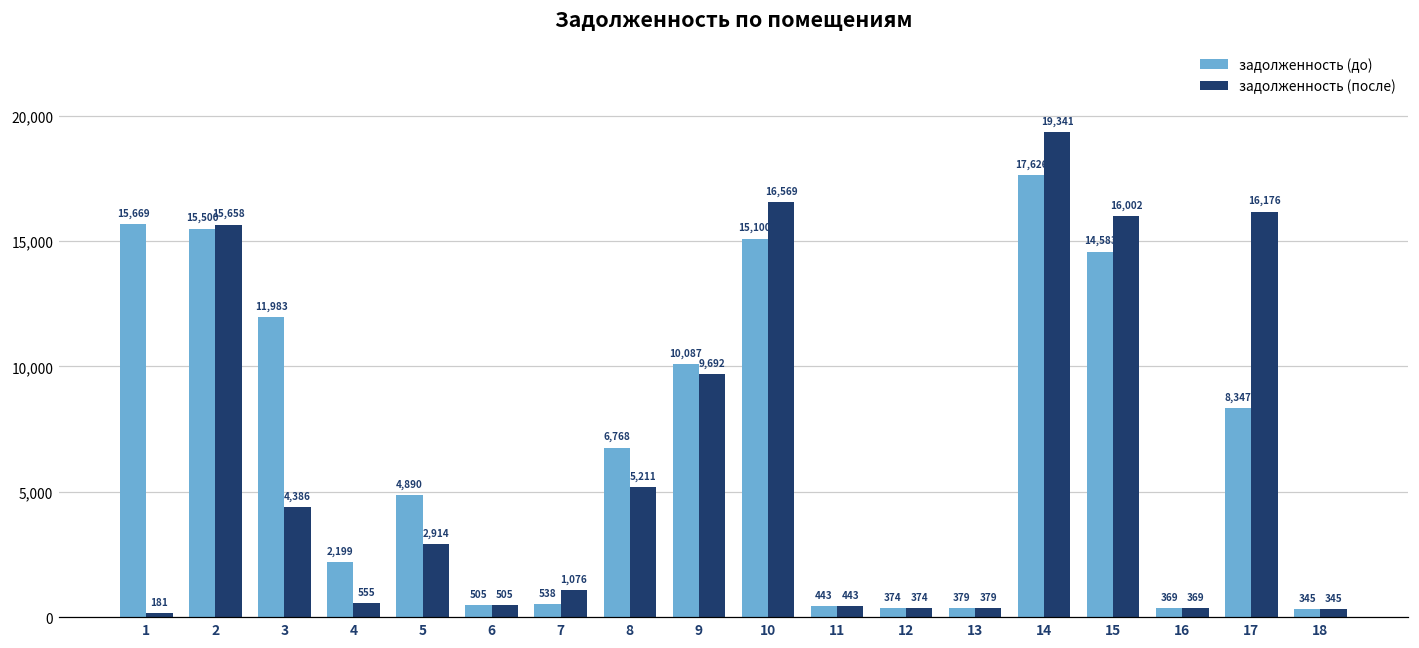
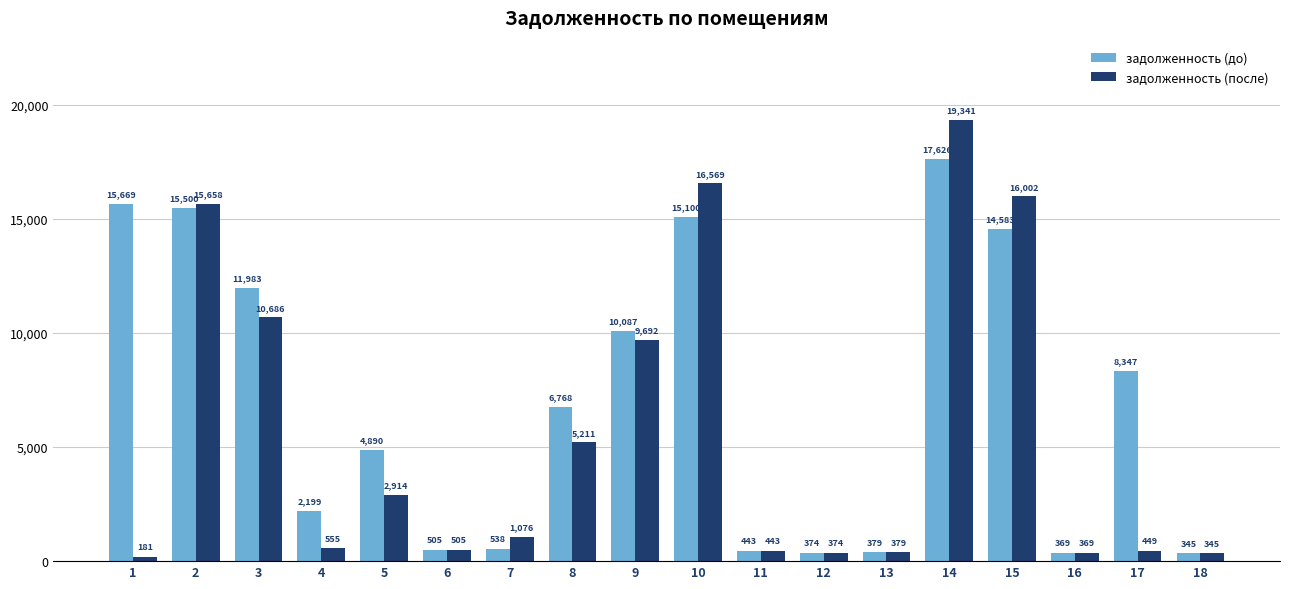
  {
    "задолженность (до)": {
      "1": "15,669",
      "2": "15,500",
      "3": "11,983",
      "4": "2,199",
      "5": "4,890",
      "6": "505",
      "7": "538",
      "8": "6,768",
      "9": "10,087",
      "10": "15,100",
      "11": "443",
      "12": "374",
      "13": "379",
      "14": "17,626",
      "15": "14,583",
      "16": "369",
      "17": "8,347",
      "18": "345"
    },
    "задолженность (после)": {
      "1": "181",
      "2": "15,658",
-     "3": "4,386",
+     "3": "10,686",
      "4": "555",
      "5": "2,914",
      "6": "505",
      "7": "1,076",
      "8": "5,211",
      "9": "9,692",
      "10": "16,569",
      "11": "443",
      "12": "374",
      "13": "379",
      "14": "19,341",
      "15": "16,002",
      "16": "369",
-     "17": "16,176",
+     "17": "449",
      "18": "345"
    }
  }
